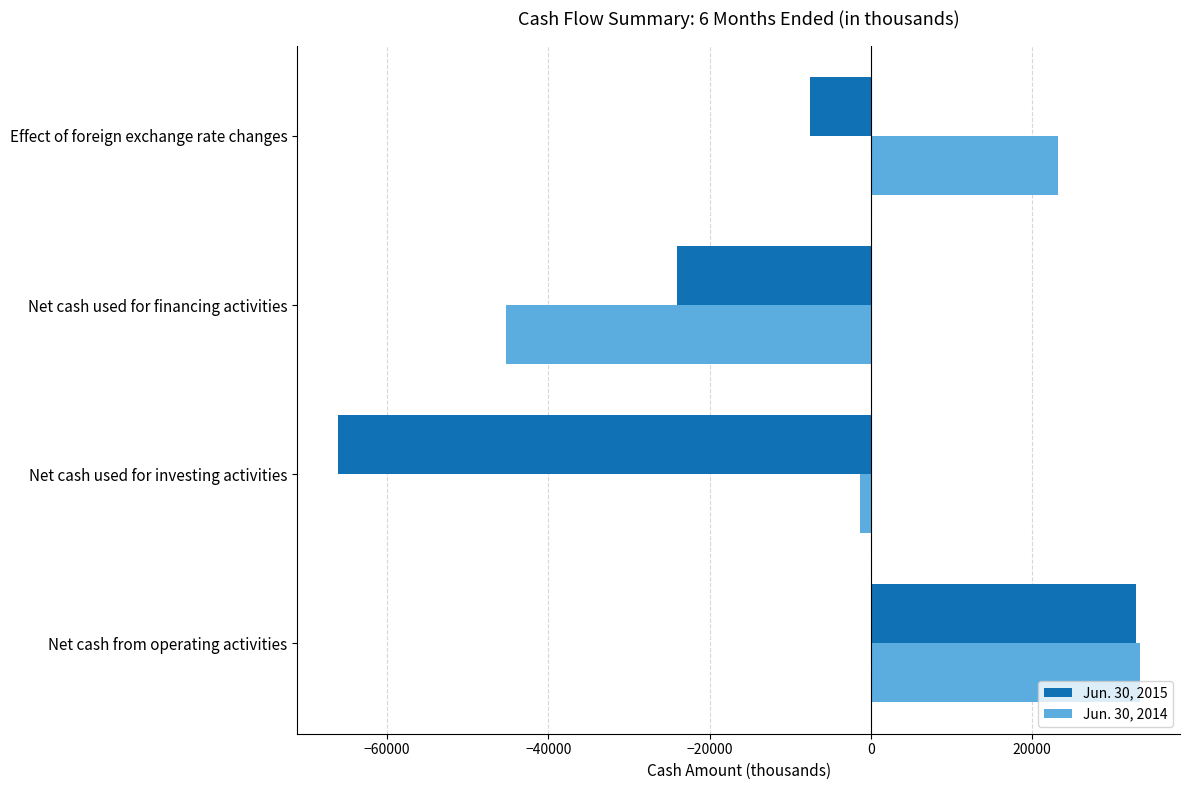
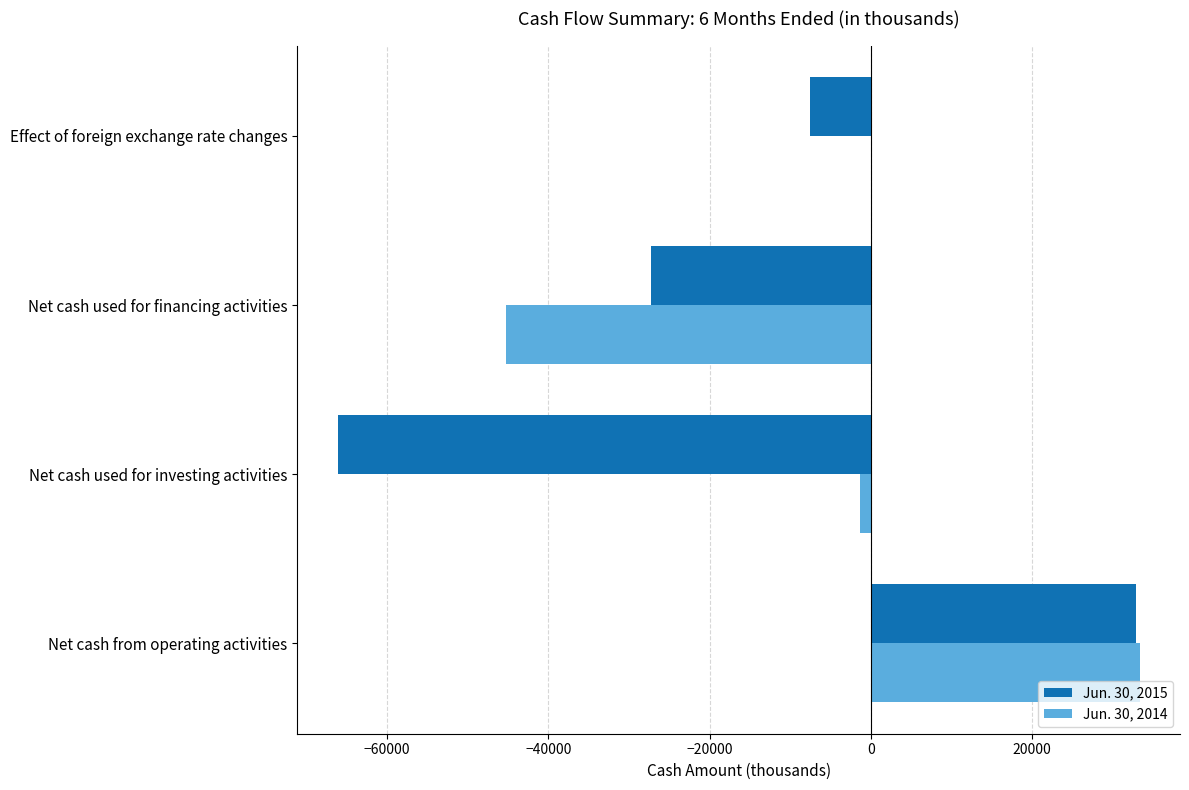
  {
    "Jun. 30, 2015": {
      "Effect of foreign exchange rate changes": -8000,
-     "Net cash used for financing activities": -24000,
+     "Net cash used for financing activities": -27000,
      "Net cash used for investing activities": -66000,
      "Net cash from operating activities": 33000
    },
    "Jun. 30, 2014": {
-     "Effect of foreign exchange rate changes": 23000,
+     "Effect of foreign exchange rate changes": 0,
      "Net cash used for financing activities": -45000,
      "Net cash used for investing activities": -1000,
      "Net cash from operating activities": 33000
    }
  }
